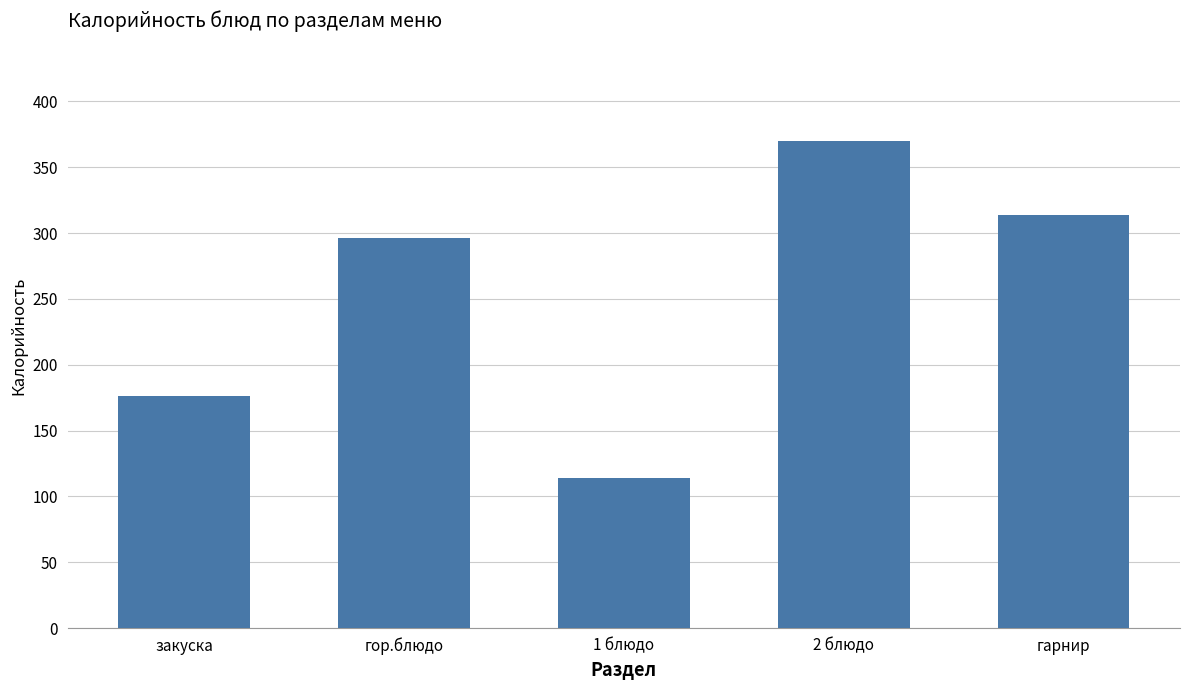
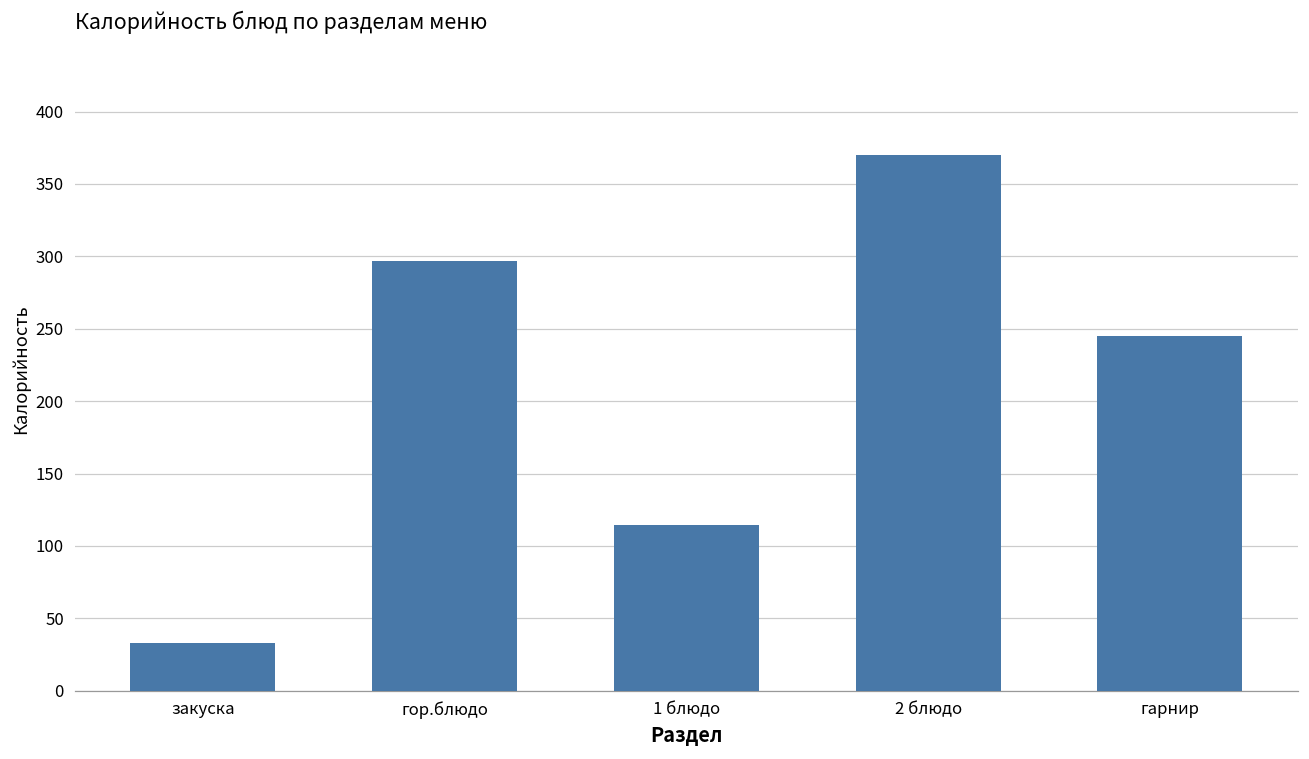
  {
-   "закуска": 176,
+   "закуска": 33,
    "гор.блюдо": 297,
    "1 блюдо": 114,
    "2 блюдо": 370,
-   "гарнир": 314
+   "гарнир": 245
  }
